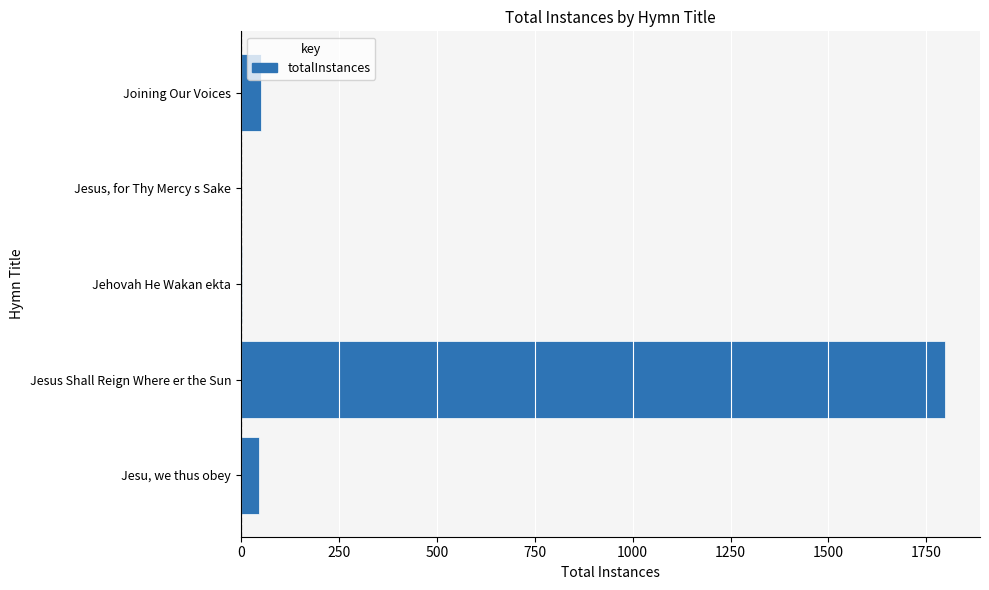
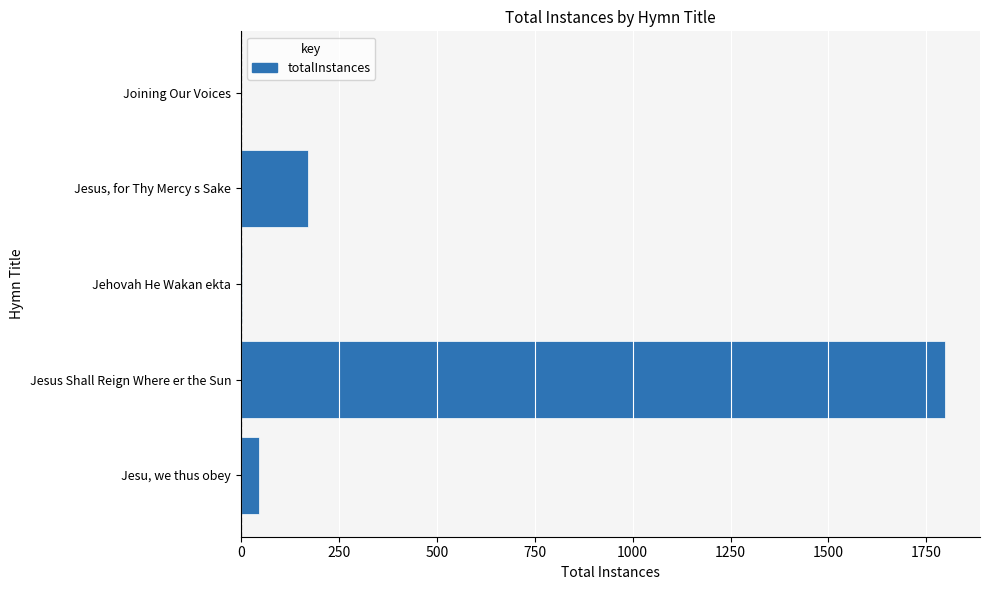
  {
-   "Joining Our Voices": 50,
-   "Jesus, for Thy Mercy s Sake": 0,
+   "Joining Our Voices": 0,
+   "Jesus, for Thy Mercy s Sake": 170,
    "Jesus Shall Reign Where er the Sun": 1800,
    "Jesu, we thus obey": 50
  }
